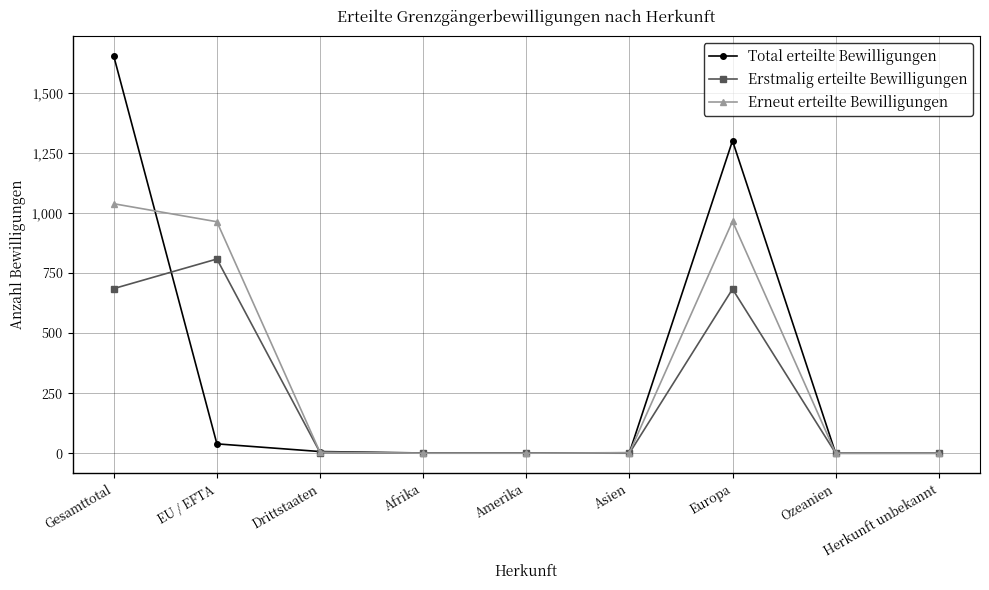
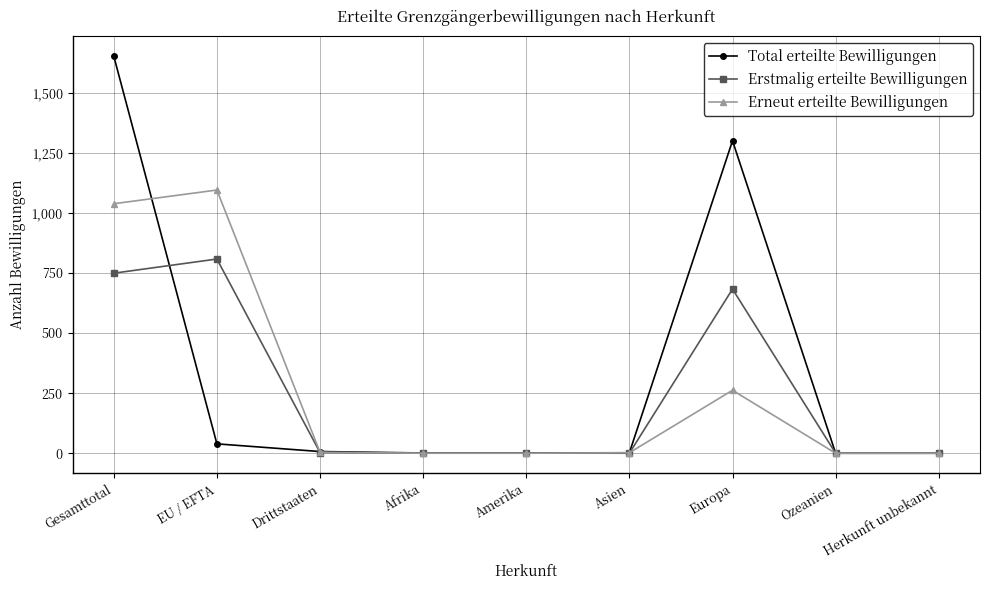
  {
    "Total erteilte Bewilligungen": {
      "Gesamttotal": "1,650",
      "EU / EFTA": "40",
      "Europa": "1,300"
    },
    "Erstmalig erteilte Bewilligungen": {
-     "Gesamttotal": "690",
+     "Gesamttotal": "750",
      "EU / EFTA": "810",
      "Europa": "680"
    },
    "Erneut erteilte Bewilligungen": {
      "Gesamttotal": "1,040",
-     "EU / EFTA": "960",
-     "Europa": "970"
+     "EU / EFTA": "1,100",
+     "Europa": "260"
    }
  }
